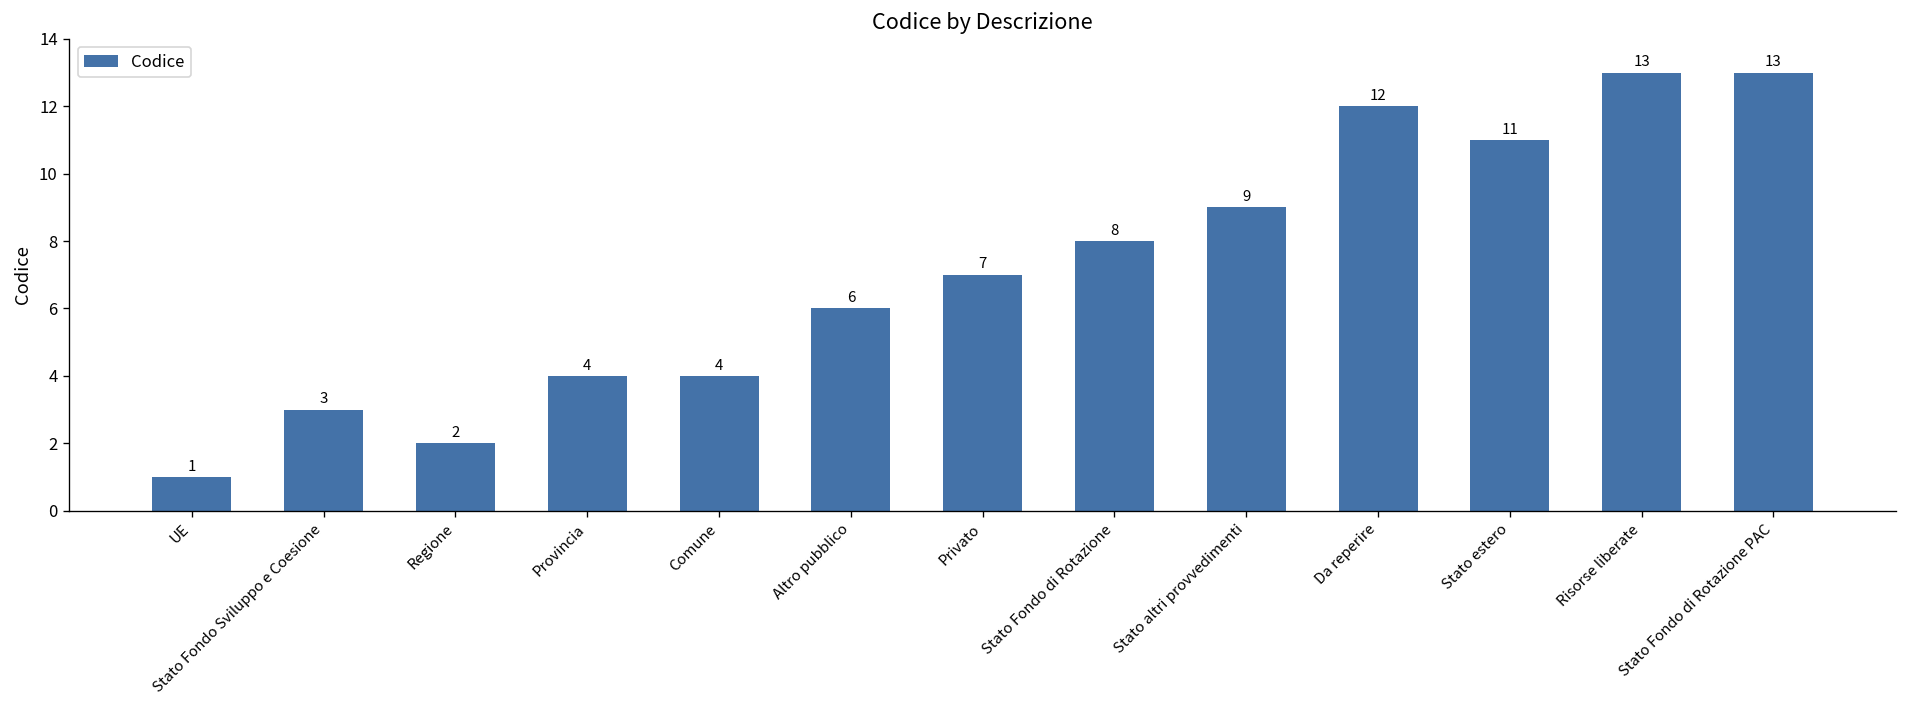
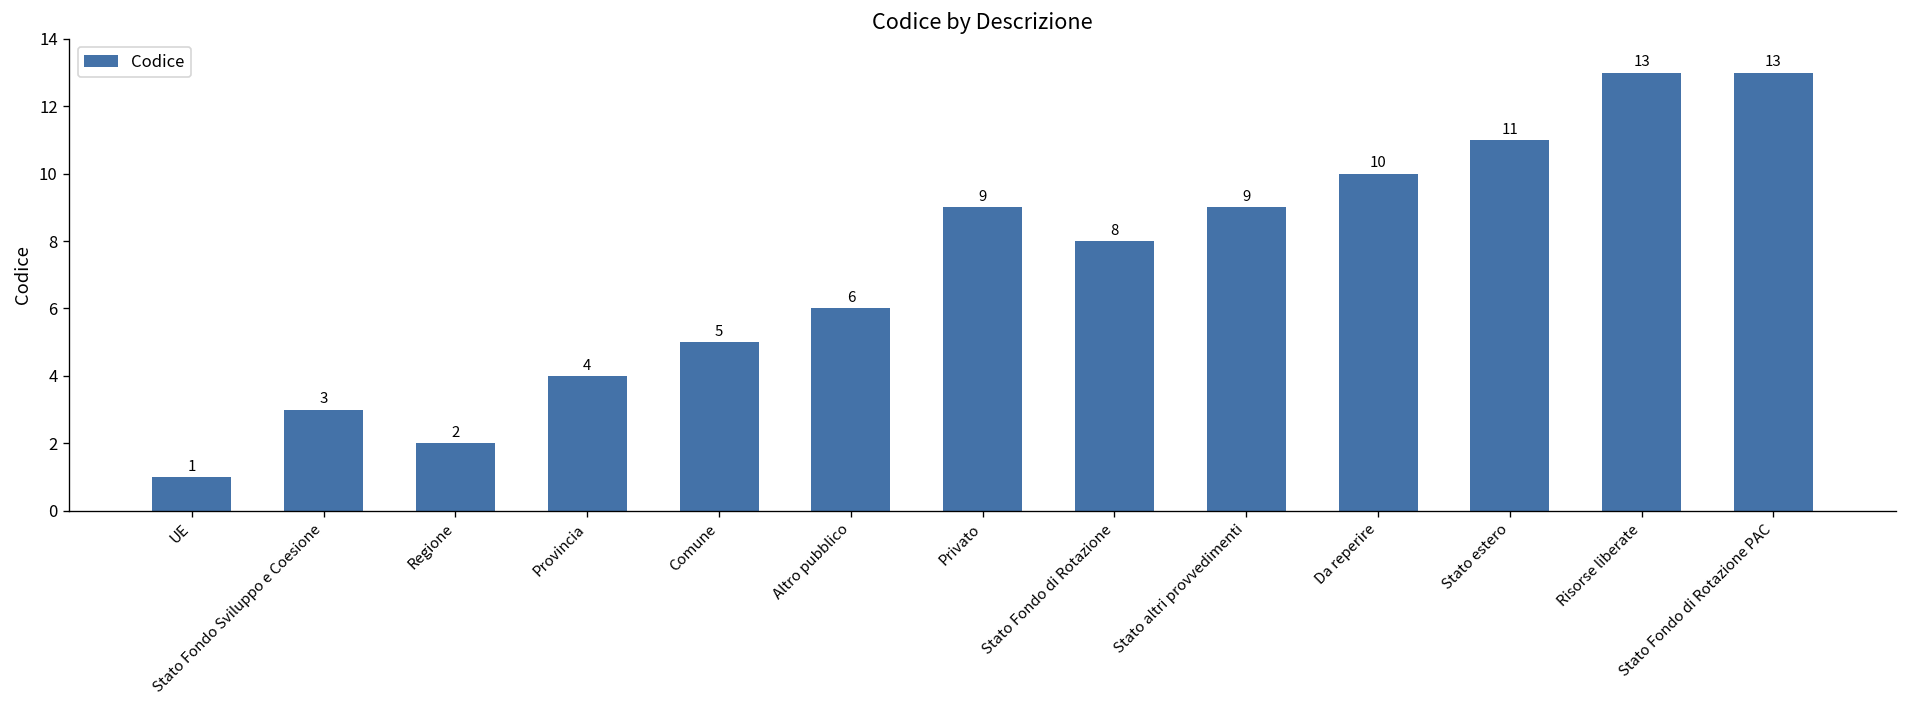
  {
    "UE": 1,
    "Stato Fondo Sviluppo e Coesione": 3,
    "Regione": 2,
    "Provincia": 4,
-   "Comune": 4,
+   "Comune": 5,
    "Altro pubblico": 6,
-   "Privato": 7,
+   "Privato": 9,
    "Stato Fondo di Rotazione": 8,
    "Stato altri provvedimenti": 9,
-   "Da reperire": 12,
+   "Da reperire": 10,
    "Stato estero": 11,
    "Risorse liberate": 13,
    "Stato Fondo di Rotazione PAC": 13
  }
